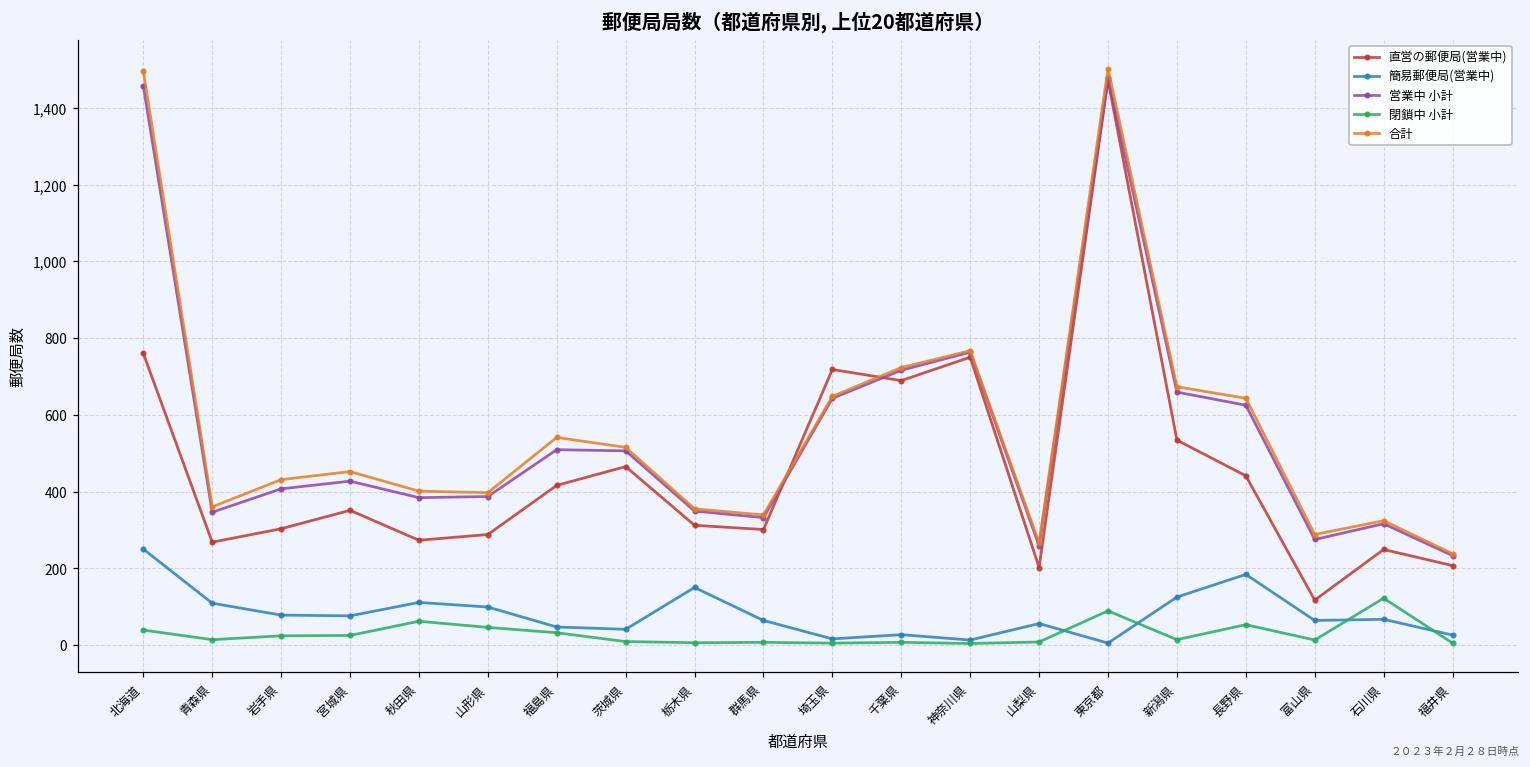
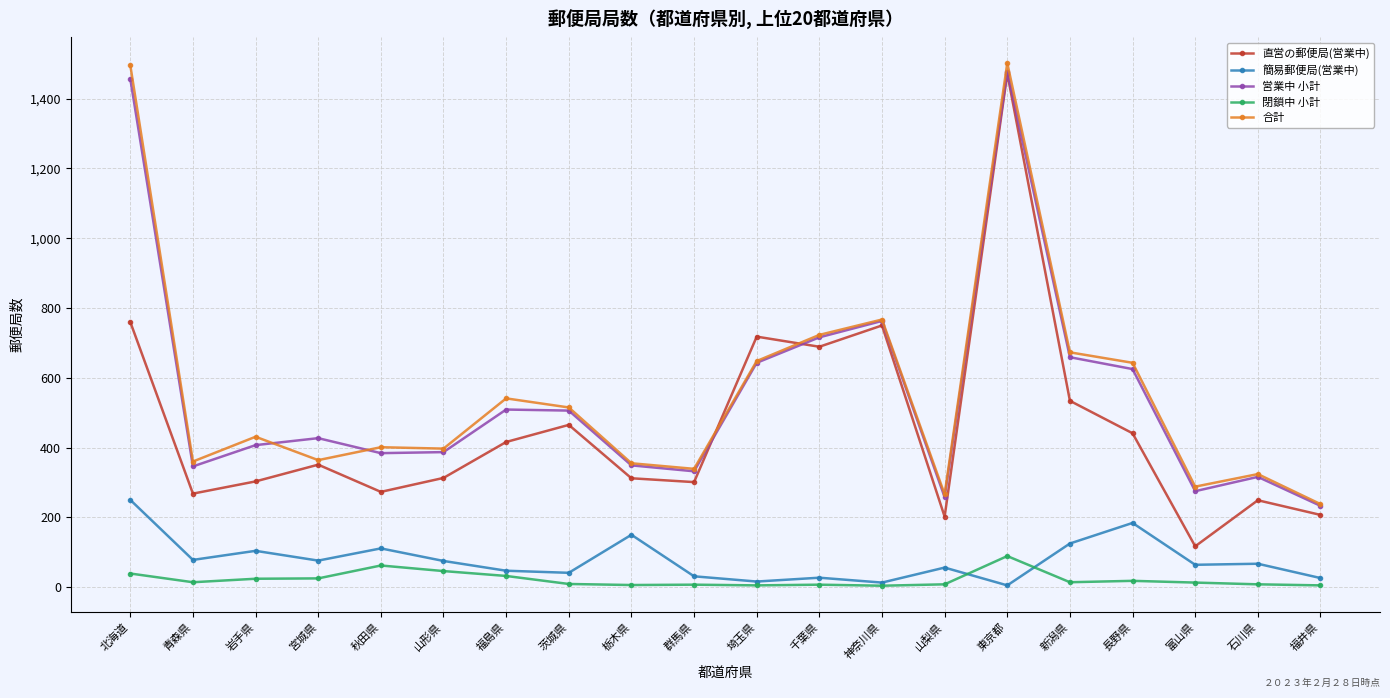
  {
    "直営の郵便局(営業中)": {
      "北海道": "760",
      "青森県": "270",
      "岩手県": "300",
      "宮城県": "350",
      "秋田県": "270",
-     "山形県": "290",
+     "山形県": "310",
      "福島県": "420",
      "茨城県": "470",
      "栃木県": "310",
      "群馬県": "300",
      "埼玉県": "720",
      "千葉県": "690",
      "神奈川県": "750",
      "山梨県": "200",
      "新潟県": "530",
      "長野県": "440",
      "富山県": "120",
      "石川県": "250",
      "福井県": "210"
    },
    "簡易郵便局(営業中)": {
      "北海道": "250",
-     "青森県": "110",
-     "岩手県": "80",
+     "青森県": "80",
+     "岩手県": "100",
      "宮城県": "80",
      "秋田県": "110",
-     "山形県": "100",
+     "山形県": "80",
      "福島県": "50",
      "茨城県": "40",
      "栃木県": "150",
-     "群馬県": "60",
+     "群馬県": "30",
      "埼玉県": "20",
      "千葉県": "30",
      "神奈川県": "10",
      "山梨県": "60",
      "東京都": "10",
      "新潟県": "130",
      "長野県": "180",
      "富山県": "60",
      "石川県": "70",
      "福井県": "30"
    },
    "営業中 小計": {
      "北海道": "1,460",
      "青森県": "350",
      "岩手県": "410",
      "宮城県": "430",
      "秋田県": "380",
      "山形県": "390",
      "福島県": "510",
      "茨城県": "510",
      "山梨県": "260",
      "新潟県": "660",
      "長野県": "630",
      "富山県": "280",
      "石川県": "320"
    },
    "閉鎖中 小計": {
      "北海道": "40",
      "青森県": "10",
      "岩手県": "20",
      "宮城県": "30",
      "秋田県": "60",
      "山形県": "50",
      "福島県": "30",
      "茨城県": "10",
      "栃木県": "10",
      "群馬県": "10",
      "埼玉県": "10",
      "千葉県": "10",
      "神奈川県": "0",
      "山梨県": "10",
      "東京都": "90",
      "新潟県": "10",
-     "長野県": "50",
+     "長野県": "20",
      "富山県": "10",
-     "石川県": "120",
+     "石川県": "10",
      "福井県": "10"
    },
    "合計": {
      "北海道": "1,500",
      "青森県": "360",
      "岩手県": "430",
-     "宮城県": "450",
+     "宮城県": "360",
      "秋田県": "400",
      "山形県": "400",
      "福島県": "540",
      "茨城県": "520",
      "山梨県": "270",
      "東京都": "1,500",
      "新潟県": "670",
      "長野県": "640",
      "富山県": "290",
      "石川県": "320"
    }
  }
